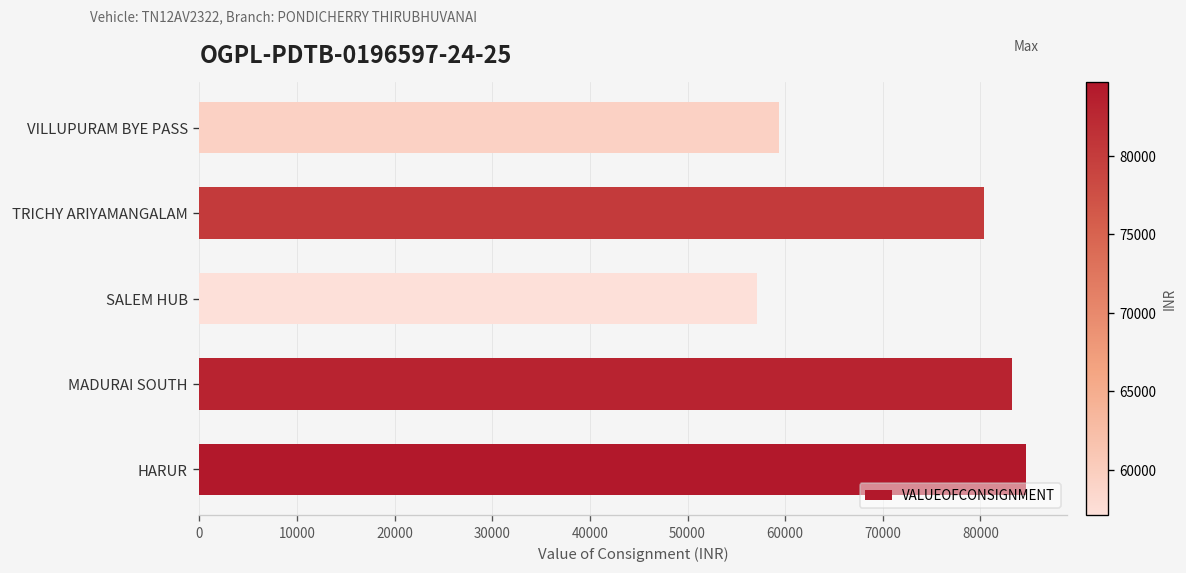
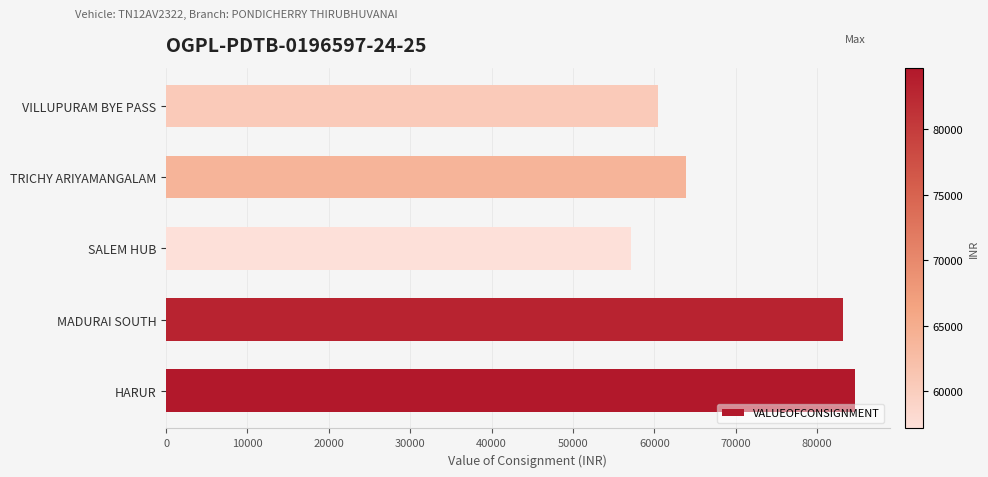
  {
-   "VILLUPURAM BYE PASS": 59000,
-   "TRICHY ARIYAMANGALAM": 80000,
+   "VILLUPURAM BYE PASS": 60000,
+   "TRICHY ARIYAMANGALAM": 64000,
    "SALEM HUB": 57000,
    "MADURAI SOUTH": 83000,
    "HARUR": 85000
  }
